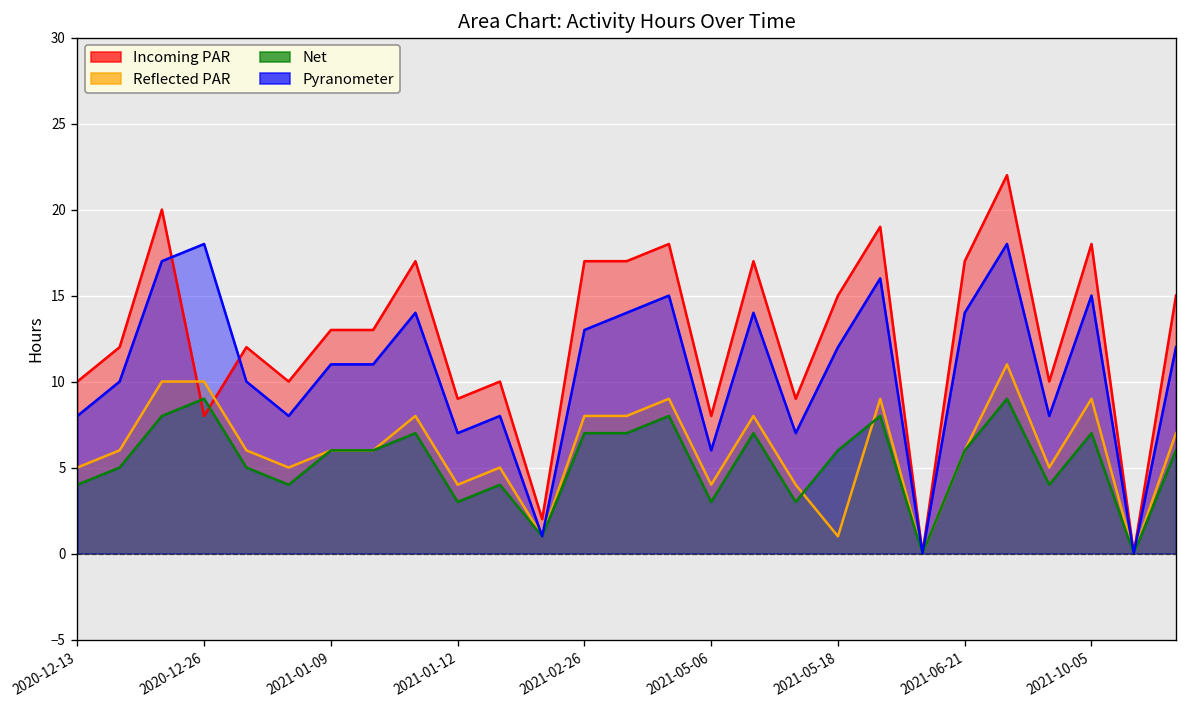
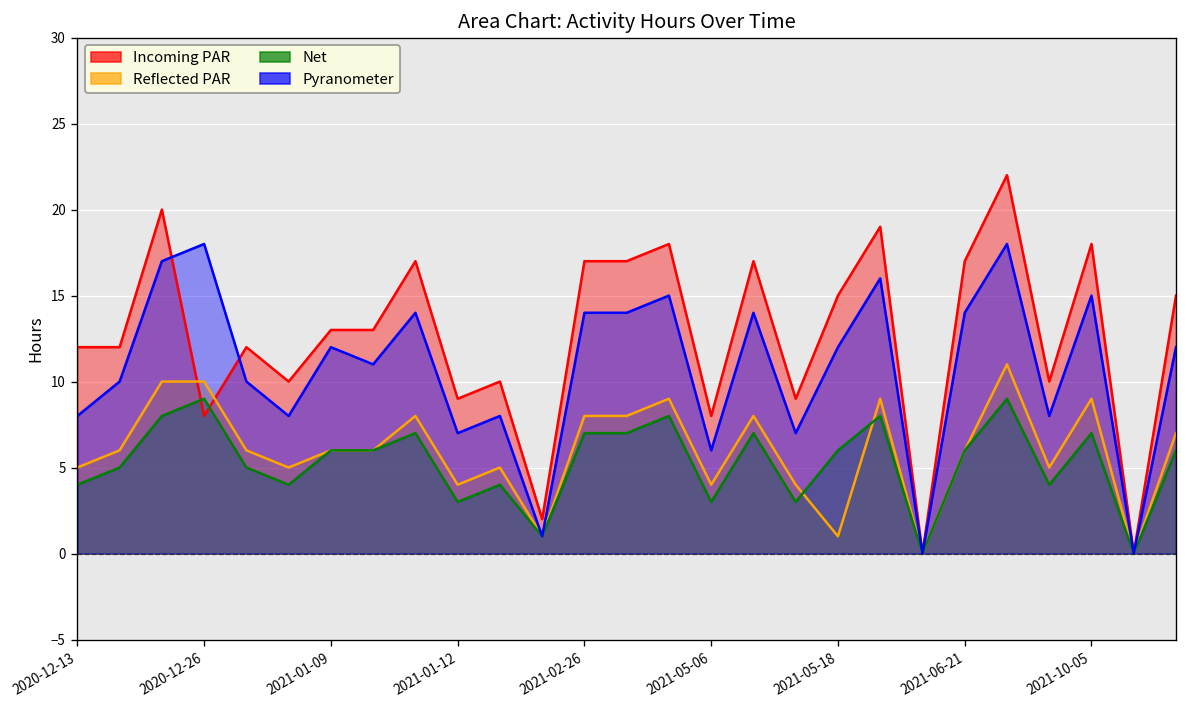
  {
    "Incoming PAR": {
-     "2020-12-13": 10,
+     "2020-12-13": 12,
      "2020-12-26": 8,
      "2021-01-09": 13,
      "2021-01-12": 9,
      "2021-02-26": 17,
      "2021-05-06": 8,
      "2021-05-18": 15,
      "2021-06-21": 17,
      "2021-10-05": 18
    },
    "Reflected PAR": {
      "2020-12-13": 5,
      "2020-12-26": 10,
      "2021-01-12": 4,
      "2021-02-26": 8,
      "2021-05-06": 4,
      "2021-05-18": 1,
      "2021-10-05": 9
    },
    "Net": {
      "2020-12-13": 4,
      "2020-12-26": 9,
      "2021-01-12": 3,
      "2021-02-26": 7,
      "2021-05-06": 3,
      "2021-05-18": 6,
      "2021-10-05": 7
    },
    "Pyranometer": {
      "2020-12-13": 8,
      "2020-12-26": 18,
-     "2021-01-09": 11,
+     "2021-01-09": 12,
      "2021-01-12": 7,
-     "2021-02-26": 13,
+     "2021-02-26": 14,
      "2021-05-06": 6,
      "2021-05-18": 12,
      "2021-06-21": 14,
      "2021-10-05": 15
    }
  }
